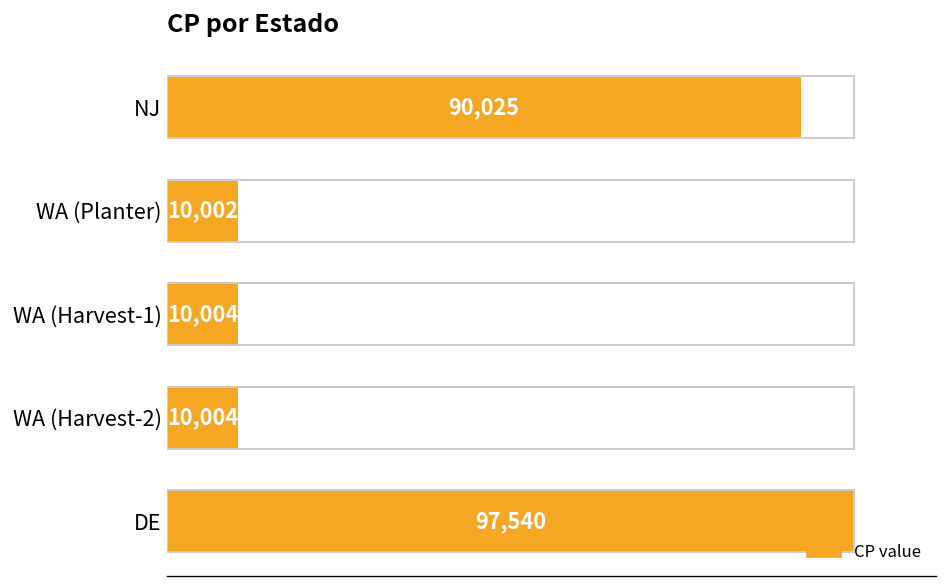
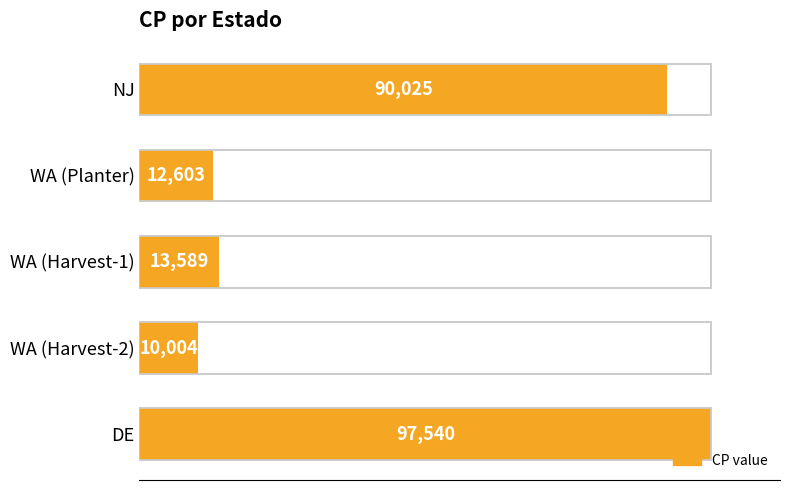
  {
    "CP value": {
-     "WA (Planter)": "10,002",
-     "WA (Harvest-1)": "10,004",
+     "WA (Planter)": "12,603",
+     "WA (Harvest-1)": "13,589",
      "DE": "97,540"
    }
  }
